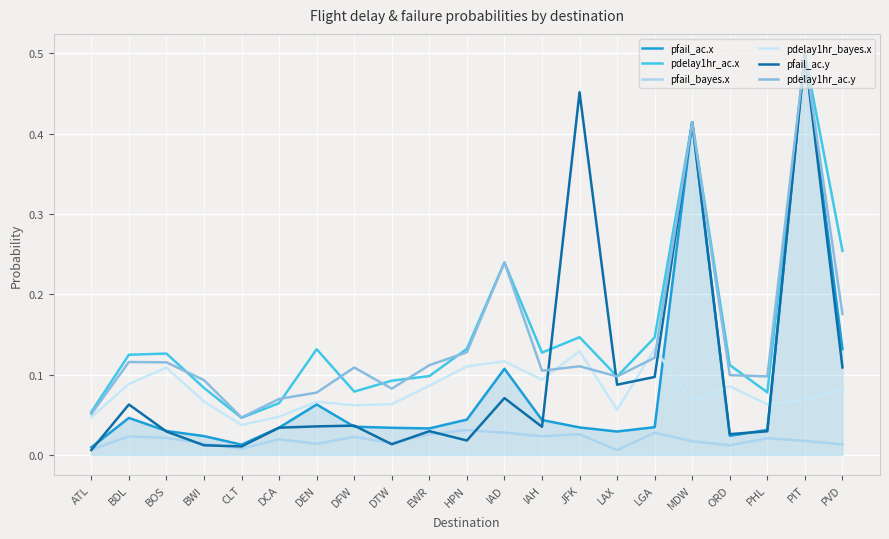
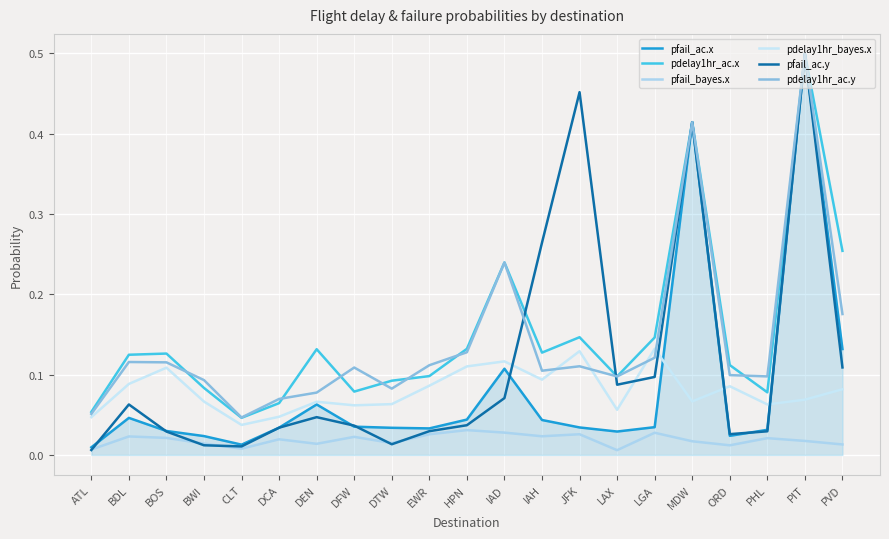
  {
    "pfail_ac.y": {
      "BDL": 0.06,
-     "DEN": 0.04,
+     "DEN": 0.05,
      "EWR": 0.03,
-     "HPN": 0.02,
+     "HPN": 0.04,
      "IAD": 0.07,
-     "IAH": 0.04,
+     "IAH": 0.26,
      "JFK": 0.45,
      "LAX": 0.09,
      "LGA": 0.10,
      "PVD": 0.11
    }
  }
